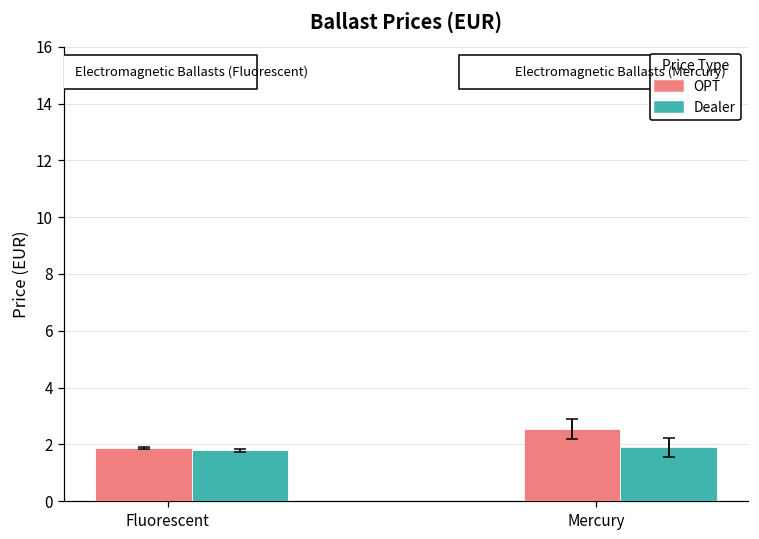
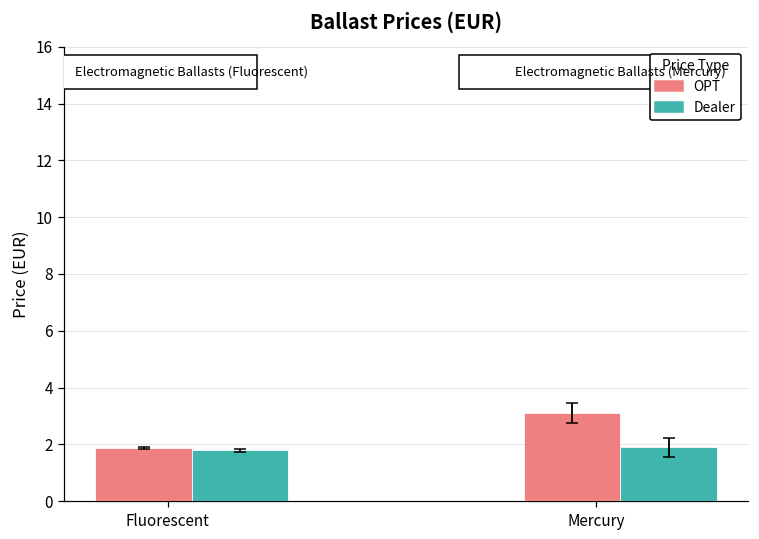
  {
    "OPT": {
      "Fluorescent": 1.9,
-     "Mercury": 2.5
+     "Mercury": 3.1
    },
    "Dealer": {
      "Fluorescent": 1.8,
      "Mercury": 1.9
    }
  }
